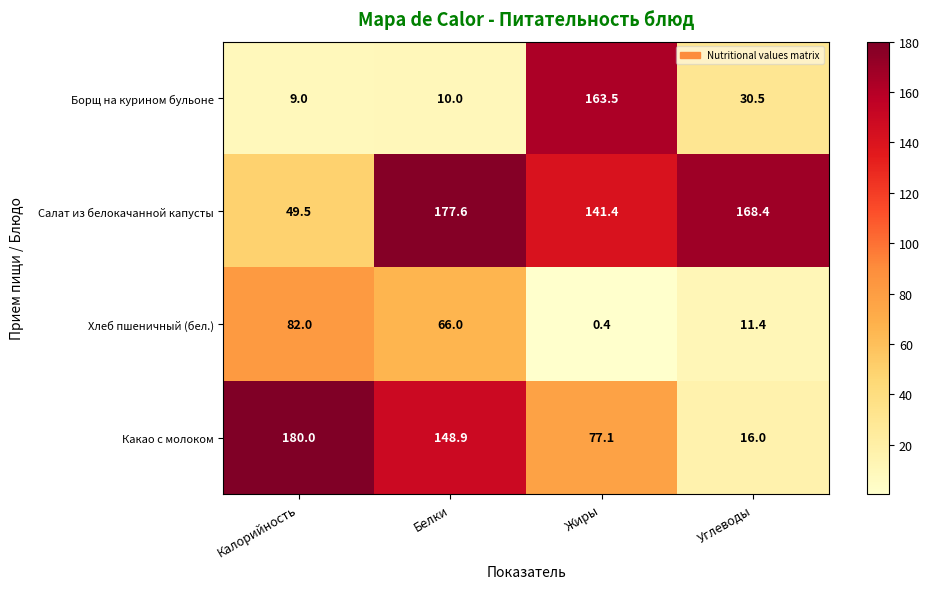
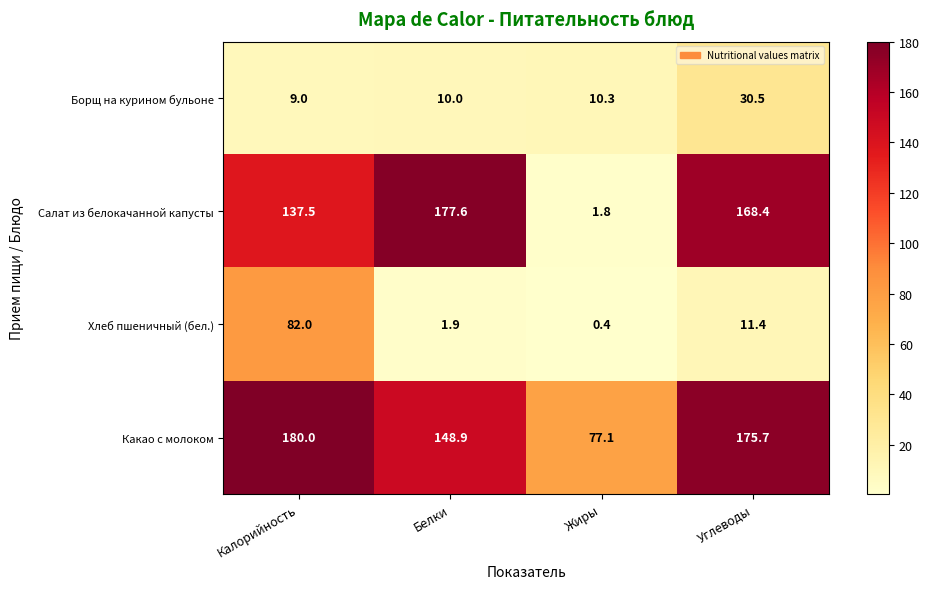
  {
    "Борщ на курином бульоне": {
      "Калорийность": 9.0,
      "Белки": 10.0,
-     "Жиры": 163.5,
+     "Жиры": 10.3,
      "Углеводы": 30.5
    },
    "Салат из белокачанной капусты": {
-     "Калорийность": 49.5,
+     "Калорийность": 137.5,
      "Белки": 177.6,
-     "Жиры": 141.4,
+     "Жиры": 1.8,
      "Углеводы": 168.4
    },
    "Хлеб пшеничный (бел.)": {
      "Калорийность": 82.0,
-     "Белки": 66.0,
+     "Белки": 1.9,
      "Жиры": 0.4,
      "Углеводы": 11.4
    },
    "Какао с молоком": {
      "Калорийность": 180.0,
      "Белки": 148.9,
      "Жиры": 77.1,
-     "Углеводы": 16.0
+     "Углеводы": 175.7
    }
  }
